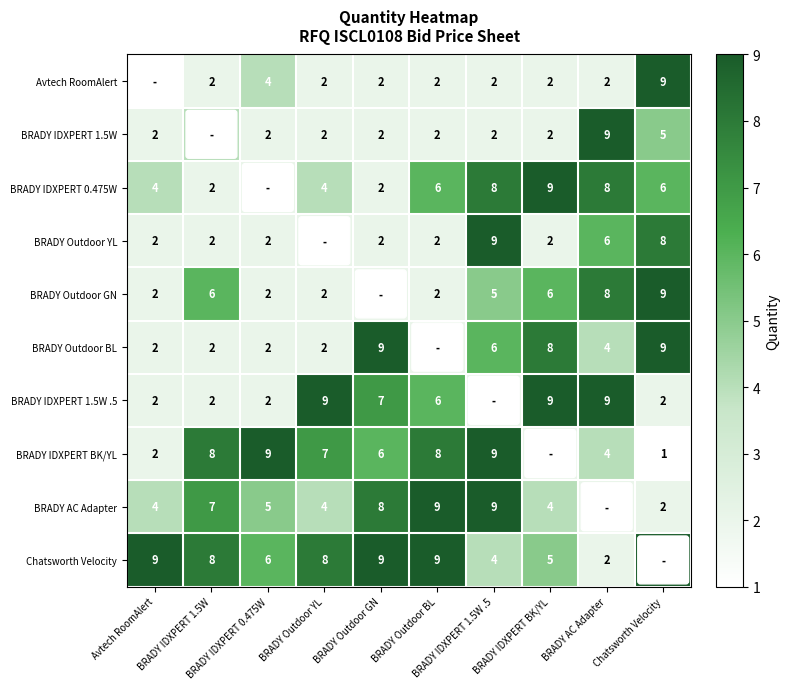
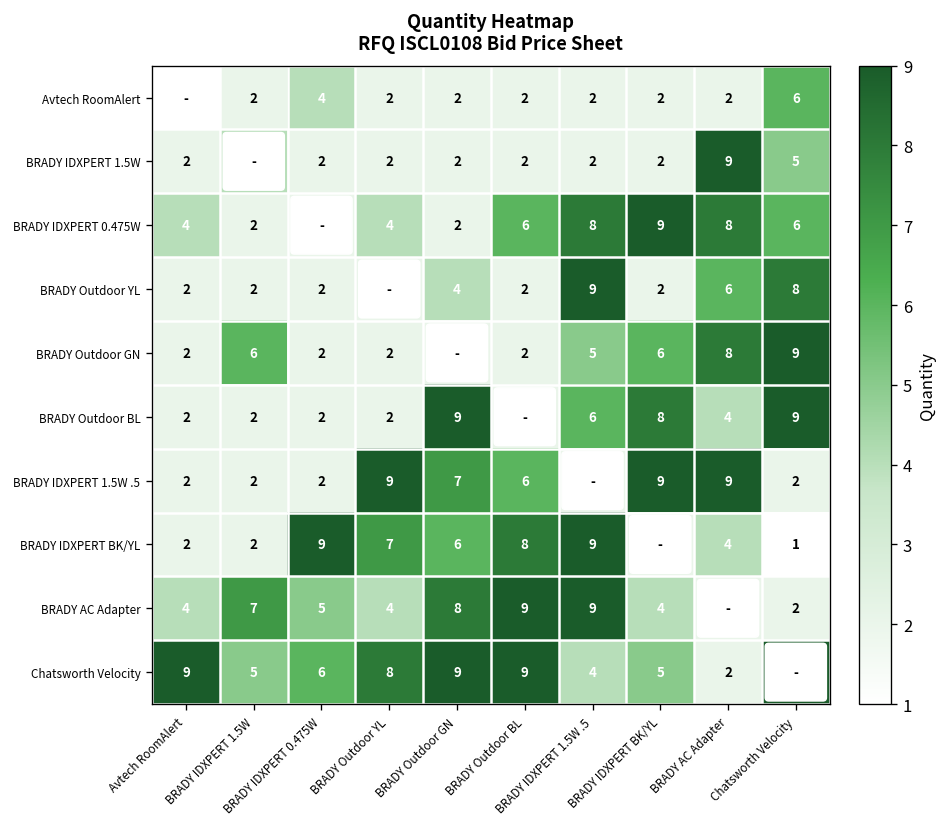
  {
    "Avtech RoomAlert": {
      "BRADY IDXPERT 1.5W": 2,
      "BRADY IDXPERT 0.475W": 4,
      "BRADY Outdoor YL": 2,
      "BRADY Outdoor GN": 2,
      "BRADY Outdoor BL": 2,
      "BRADY IDXPERT 1.5W .5": 2,
      "BRADY IDXPERT BK/YL": 2,
      "BRADY AC Adapter": 2,
-     "Chatsworth Velocity": 9
+     "Chatsworth Velocity": 6
    },
    "BRADY IDXPERT 1.5W": {
      "Avtech RoomAlert": 2,
      "BRADY IDXPERT 0.475W": 2,
      "BRADY Outdoor YL": 2,
      "BRADY Outdoor GN": 2,
      "BRADY Outdoor BL": 2,
      "BRADY IDXPERT 1.5W .5": 2,
      "BRADY IDXPERT BK/YL": 2,
      "BRADY AC Adapter": 9,
      "Chatsworth Velocity": 5
    },
    "BRADY IDXPERT 0.475W": {
      "Avtech RoomAlert": 4,
      "BRADY IDXPERT 1.5W": 2,
      "BRADY Outdoor YL": 4,
      "BRADY Outdoor GN": 2,
      "BRADY Outdoor BL": 6,
      "BRADY IDXPERT 1.5W .5": 8,
      "BRADY IDXPERT BK/YL": 9,
      "BRADY AC Adapter": 8,
      "Chatsworth Velocity": 6
    },
    "BRADY Outdoor YL": {
      "Avtech RoomAlert": 2,
      "BRADY IDXPERT 1.5W": 2,
      "BRADY IDXPERT 0.475W": 2,
-     "BRADY Outdoor GN": 2,
+     "BRADY Outdoor GN": 4,
      "BRADY Outdoor BL": 2,
      "BRADY IDXPERT 1.5W .5": 9,
      "BRADY IDXPERT BK/YL": 2,
      "BRADY AC Adapter": 6,
      "Chatsworth Velocity": 8
    },
    "BRADY Outdoor GN": {
      "Avtech RoomAlert": 2,
      "BRADY IDXPERT 1.5W": 6,
      "BRADY IDXPERT 0.475W": 2,
      "BRADY Outdoor YL": 2,
      "BRADY Outdoor BL": 2,
      "BRADY IDXPERT 1.5W .5": 5,
      "BRADY IDXPERT BK/YL": 6,
      "BRADY AC Adapter": 8,
      "Chatsworth Velocity": 9
    },
    "BRADY Outdoor BL": {
      "Avtech RoomAlert": 2,
      "BRADY IDXPERT 1.5W": 2,
      "BRADY IDXPERT 0.475W": 2,
      "BRADY Outdoor YL": 2,
      "BRADY Outdoor GN": 9,
      "BRADY IDXPERT 1.5W .5": 6,
      "BRADY IDXPERT BK/YL": 8,
      "BRADY AC Adapter": 4,
      "Chatsworth Velocity": 9
    },
    "BRADY IDXPERT 1.5W .5": {
      "Avtech RoomAlert": 2,
      "BRADY IDXPERT 1.5W": 2,
      "BRADY IDXPERT 0.475W": 2,
      "BRADY Outdoor YL": 9,
      "BRADY Outdoor GN": 7,
      "BRADY Outdoor BL": 6,
      "BRADY IDXPERT BK/YL": 9,
      "BRADY AC Adapter": 9,
      "Chatsworth Velocity": 2
    },
    "BRADY IDXPERT BK/YL": {
      "Avtech RoomAlert": 2,
-     "BRADY IDXPERT 1.5W": 8,
+     "BRADY IDXPERT 1.5W": 2,
      "BRADY IDXPERT 0.475W": 9,
      "BRADY Outdoor YL": 7,
      "BRADY Outdoor GN": 6,
      "BRADY Outdoor BL": 8,
      "BRADY IDXPERT 1.5W .5": 9,
      "BRADY AC Adapter": 4,
      "Chatsworth Velocity": 1
    },
    "BRADY AC Adapter": {
      "Avtech RoomAlert": 4,
      "BRADY IDXPERT 1.5W": 7,
      "BRADY IDXPERT 0.475W": 5,
      "BRADY Outdoor YL": 4,
      "BRADY Outdoor GN": 8,
      "BRADY Outdoor BL": 9,
      "BRADY IDXPERT 1.5W .5": 9,
      "BRADY IDXPERT BK/YL": 4,
      "Chatsworth Velocity": 2
    },
    "Chatsworth Velocity": {
      "Avtech RoomAlert": 9,
-     "BRADY IDXPERT 1.5W": 8,
+     "BRADY IDXPERT 1.5W": 5,
      "BRADY IDXPERT 0.475W": 6,
      "BRADY Outdoor YL": 8,
      "BRADY Outdoor GN": 9,
      "BRADY Outdoor BL": 9,
      "BRADY IDXPERT 1.5W .5": 4,
      "BRADY IDXPERT BK/YL": 5,
      "BRADY AC Adapter": 2
    }
  }
